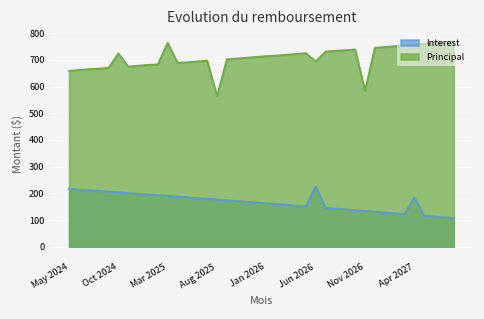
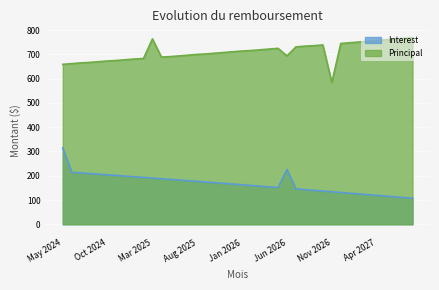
  {
    "Interest": {
-     "May 2024": 220,
+     "May 2024": 310,
      "Oct 2024": 200,
      "Mar 2025": 190,
      "Aug 2025": 180,
      "Jan 2026": 160,
      "Jun 2026": 230,
      "Nov 2026": 130,
-     "Apr 2027": 180
+     "Apr 2027": 120
    },
    "Principal": {
      "May 2024": 660,
-     "Oct 2024": 720,
+     "Oct 2024": 670,
      "Mar 2025": 760,
-     "Aug 2025": 560,
+     "Aug 2025": 700,
      "Jan 2026": 710,
      "Jun 2026": 690,
      "Nov 2026": 580
    }
  }
